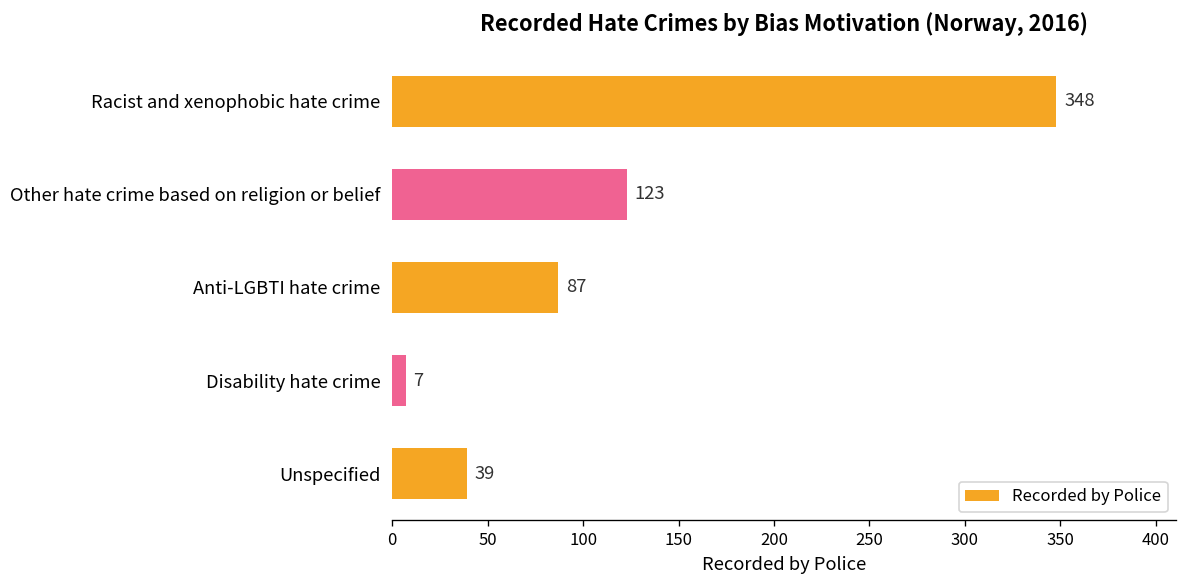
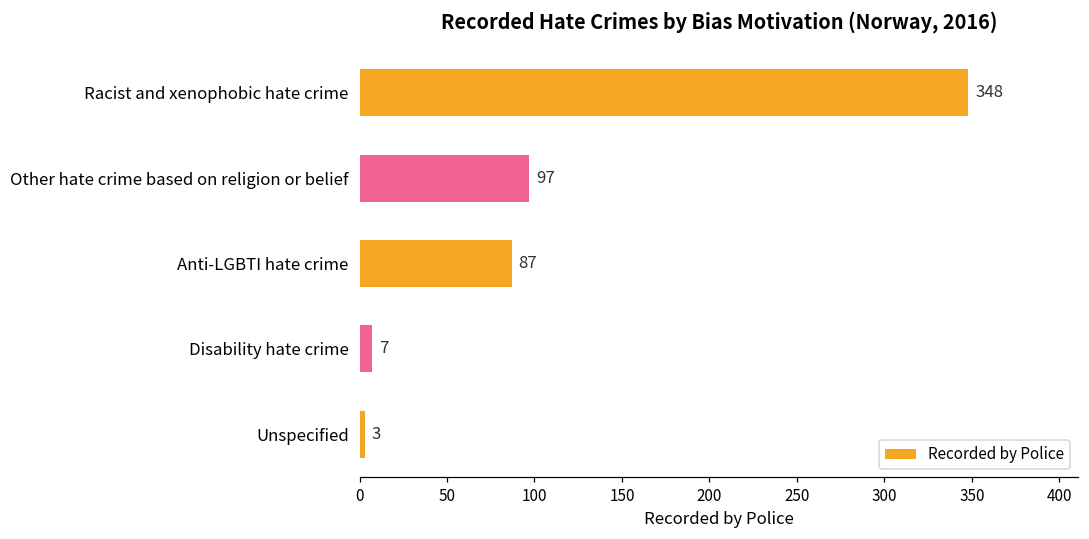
  {
    "Racist and xenophobic hate crime": 348,
-   "Other hate crime based on religion or belief": 123,
+   "Other hate crime based on religion or belief": 97,
    "Anti-LGBTI hate crime": 87,
    "Disability hate crime": 7,
-   "Unspecified": 39
+   "Unspecified": 3
  }
